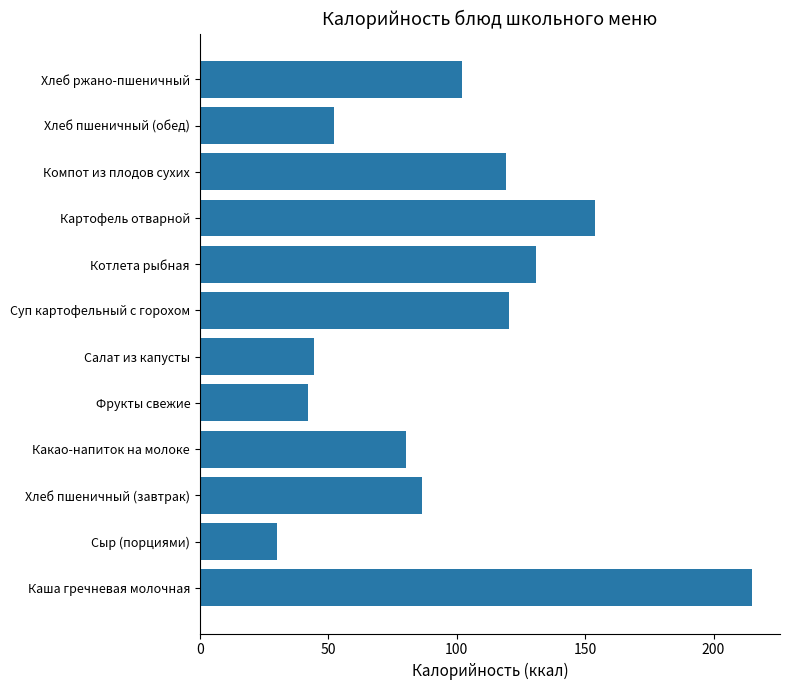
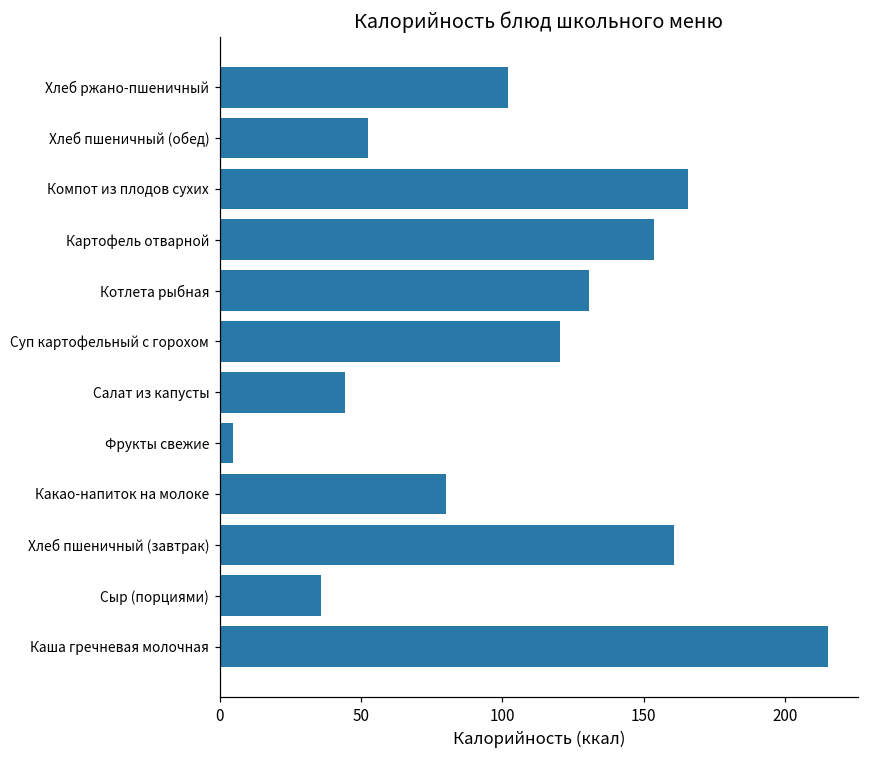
  {
    "Хлеб ржано-пшеничный": 102,
    "Хлеб пшеничный (обед)": 52,
-   "Компот из плодов сухих": 119,
+   "Компот из плодов сухих": 166,
    "Картофель отварной": 154,
    "Котлета рыбная": 131,
    "Суп картофельный с горохом": 120,
    "Салат из капусты": 44,
-   "Фрукты свежие": 42,
+   "Фрукты свежие": 5,
    "Какао-напиток на молоке": 80,
-   "Хлеб пшеничный (завтрак)": 87,
-   "Сыр (порциями)": 30,
+   "Хлеб пшеничный (завтрак)": 161,
+   "Сыр (порциями)": 36,
    "Каша гречневая молочная": 215
  }
